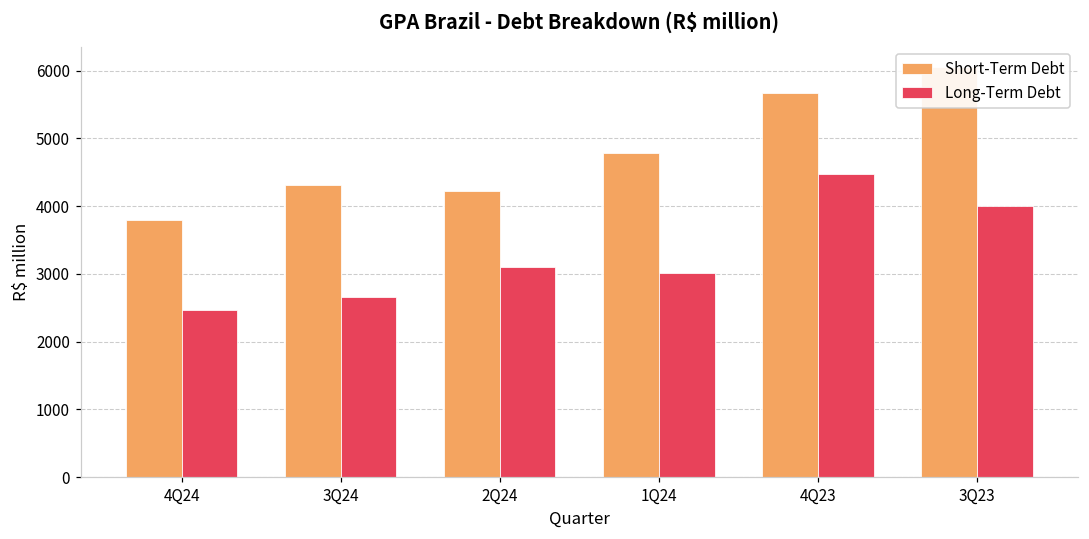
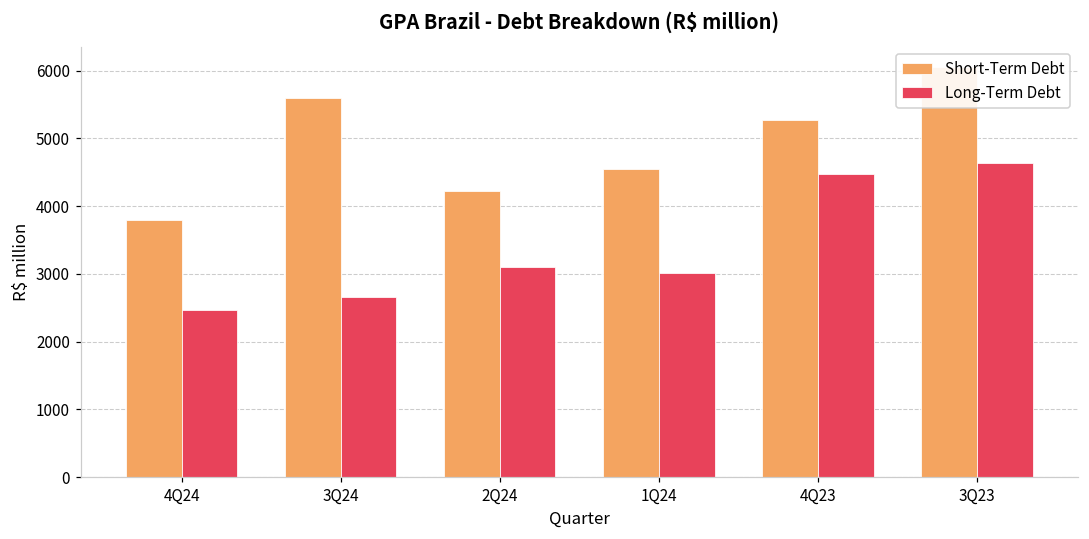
  {
    "Short-Term Debt": {
      "4Q24": 3800,
-     "3Q24": 4300,
+     "3Q24": 5600,
      "2Q24": 4200,
-     "1Q24": 4800,
-     "4Q23": 5700
+     "1Q24": 4600,
+     "4Q23": 5300
    },
    "Long-Term Debt": {
      "4Q24": 2500,
      "3Q24": 2700,
      "2Q24": 3100,
      "1Q24": 3000,
      "4Q23": 4500,
-     "3Q23": 4000
+     "3Q23": 4600
    }
  }
